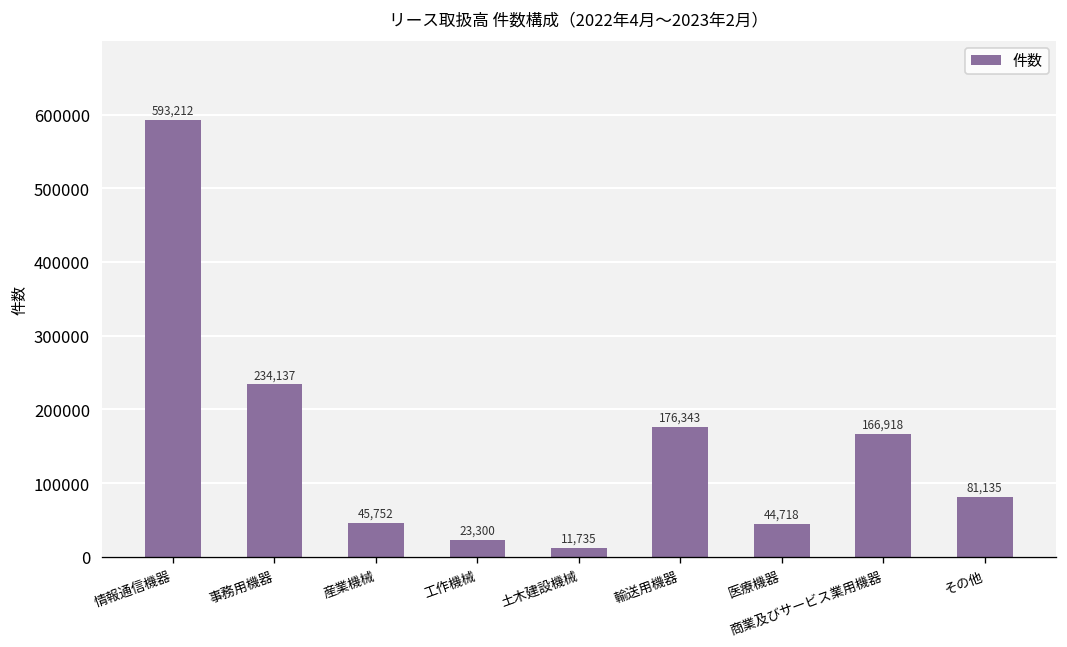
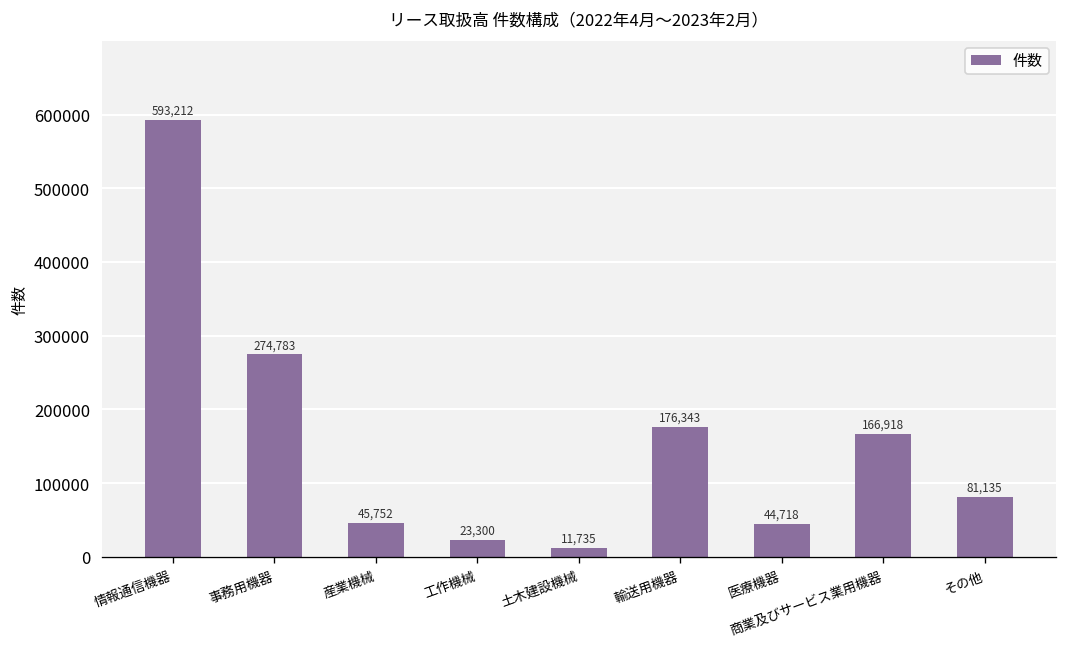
  {
    "情報通信機器": "593,212",
-   "事務用機器": "234,137",
+   "事務用機器": "274,783",
    "産業機械": "45,752",
    "工作機械": "23,300",
    "土木建設機械": "11,735",
    "輸送用機器": "176,343",
    "医療機器": "44,718",
    "商業及びサービス業用機器": "166,918",
    "その他": "81,135"
  }
